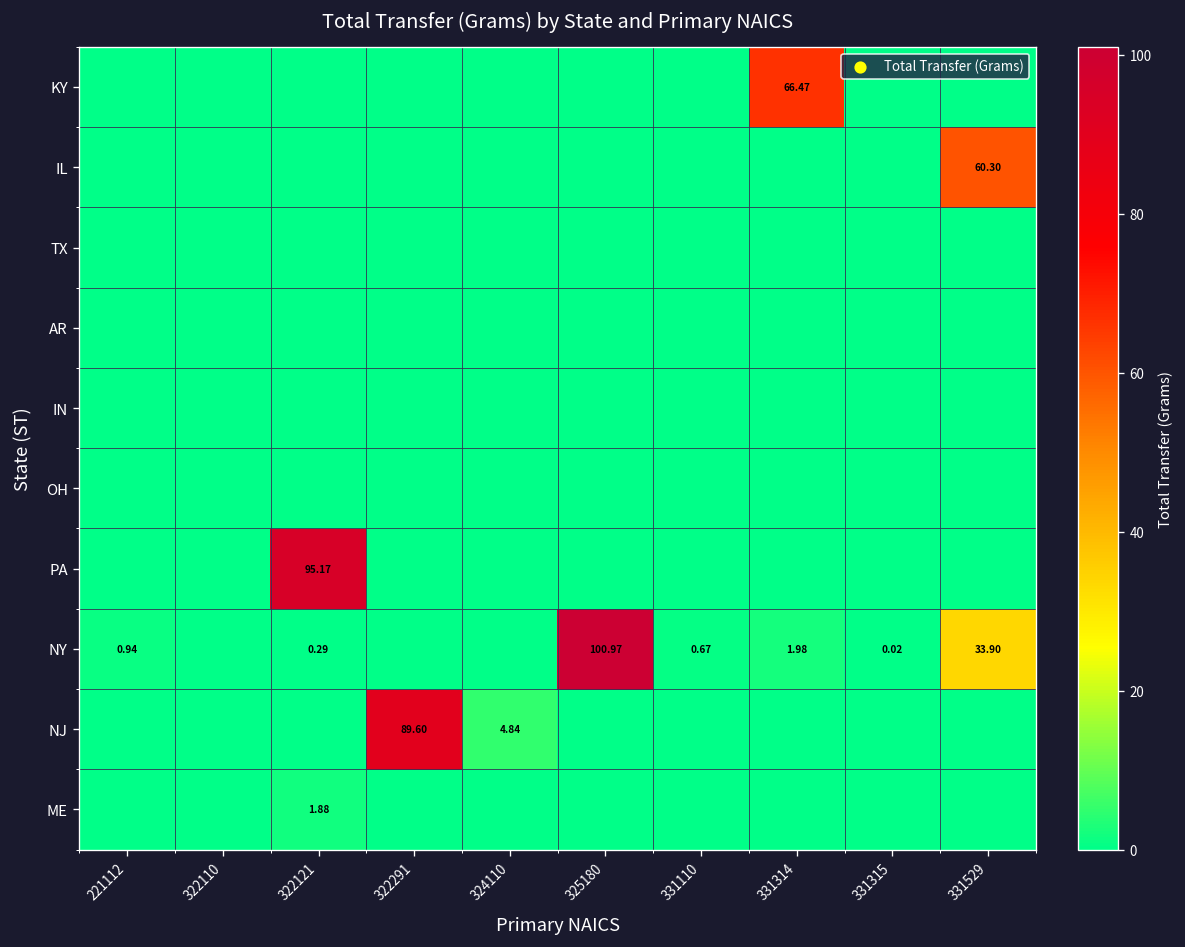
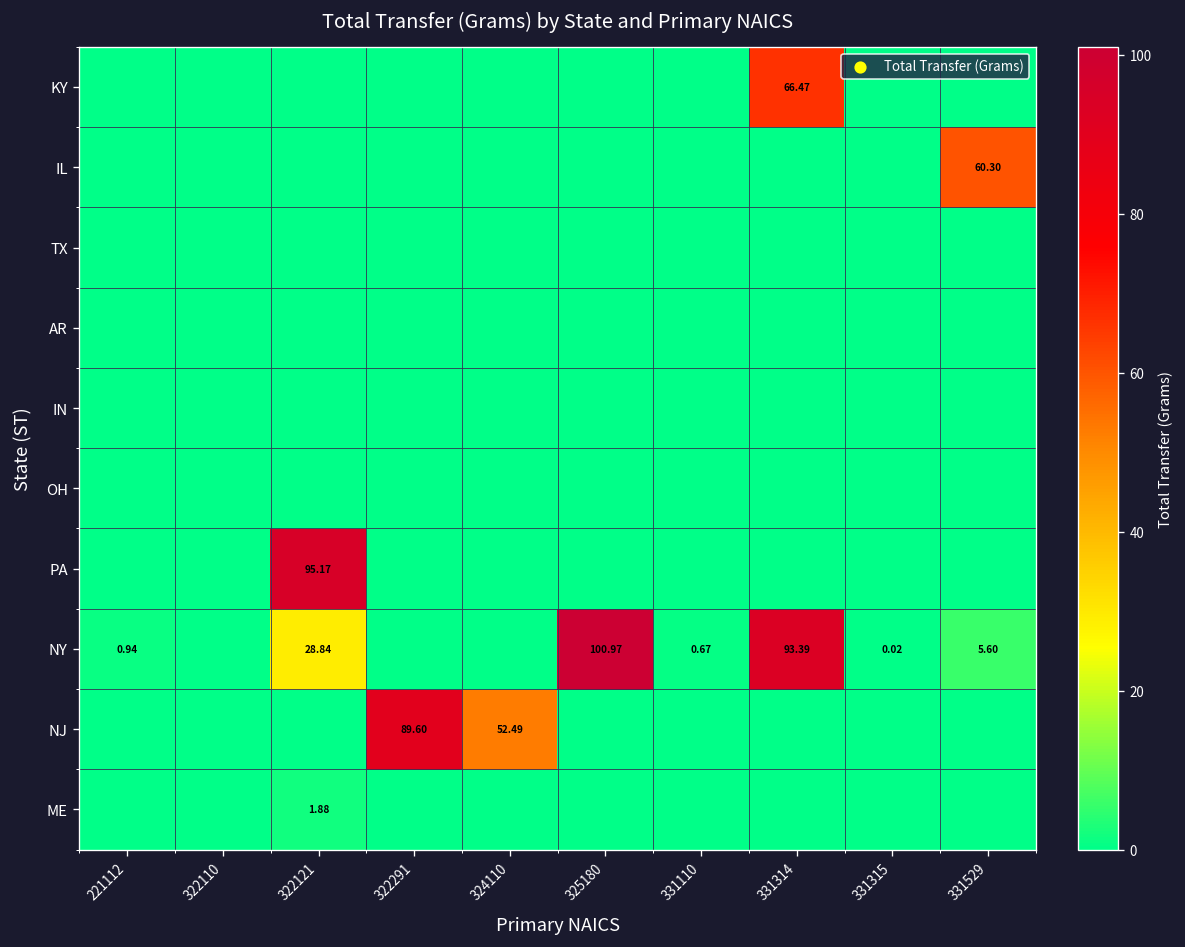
  {
    "KY": {
      "331314": 66.47
    },
    "IL": {
      "331529": 60.30
    },
    "PA": {
      "322121": 95.17
    },
    "NY": {
      "221112": 0.94,
-     "322121": 0.29,
+     "322121": 28.84,
      "325180": 100.97,
      "331110": 0.67,
-     "331314": 1.98,
+     "331314": 93.39,
      "331315": 0.02,
-     "331529": 33.90
+     "331529": 5.60
    },
    "NJ": {
      "322291": 89.60,
-     "324110": 4.84
+     "324110": 52.49
    },
    "ME": {
      "322121": 1.88
    }
  }
